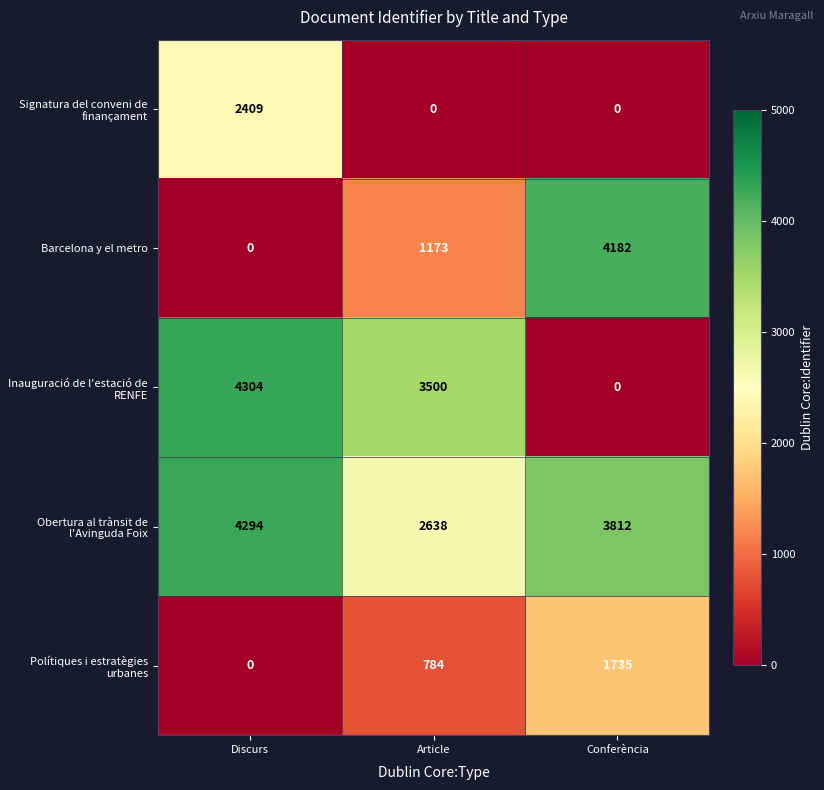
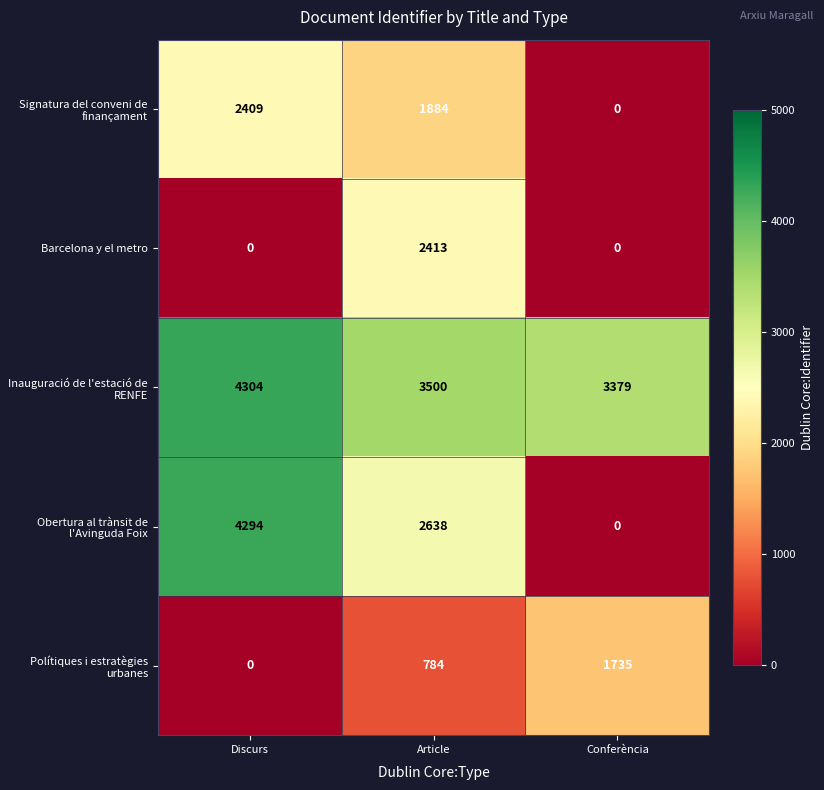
  {
    "Signatura del conveni de finançament": {
      "Discurs": 2409,
-     "Article": 0,
+     "Article": 1884,
      "Conferència": 0
    },
    "Barcelona y el metro": {
      "Discurs": 0,
-     "Article": 1173,
-     "Conferència": 4182
+     "Article": 2413,
+     "Conferència": 0
    },
    "Inauguració de l'estació de RENFE": {
      "Discurs": 4304,
      "Article": 3500,
-     "Conferència": 0
+     "Conferència": 3379
    },
    "Obertura al trànsit de l'Avinguda Foix": {
      "Discurs": 4294,
      "Article": 2638,
-     "Conferència": 3812
+     "Conferència": 0
    },
    "Polítiques i estratègies urbanes": {
      "Discurs": 0,
      "Article": 784,
      "Conferència": 1735
    }
  }
